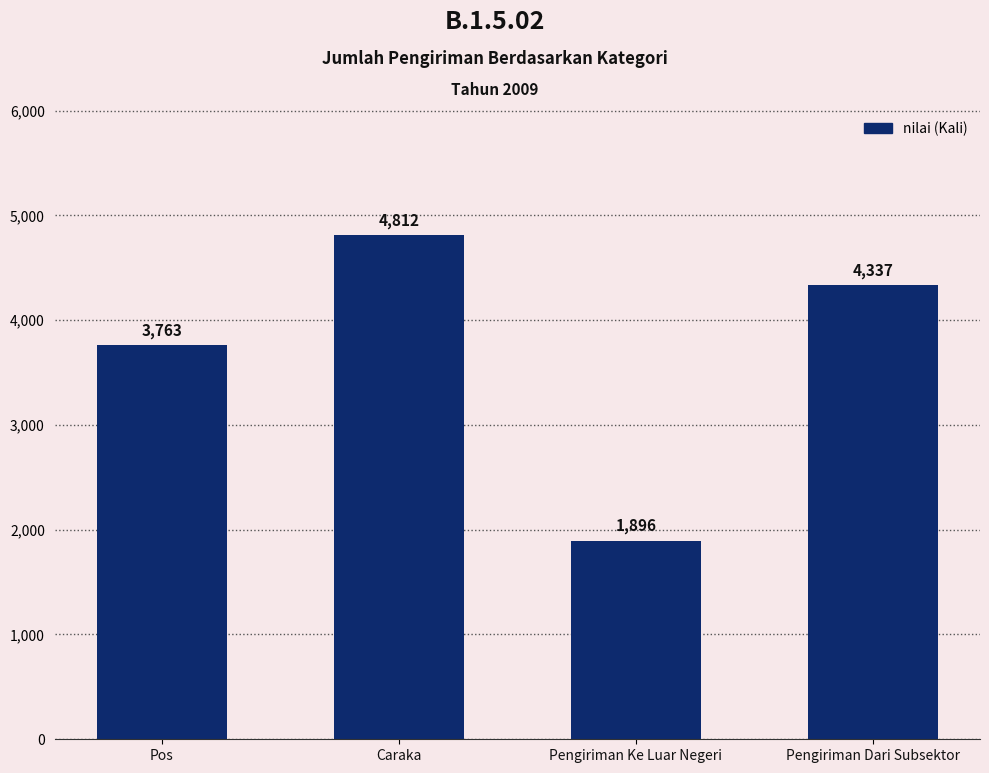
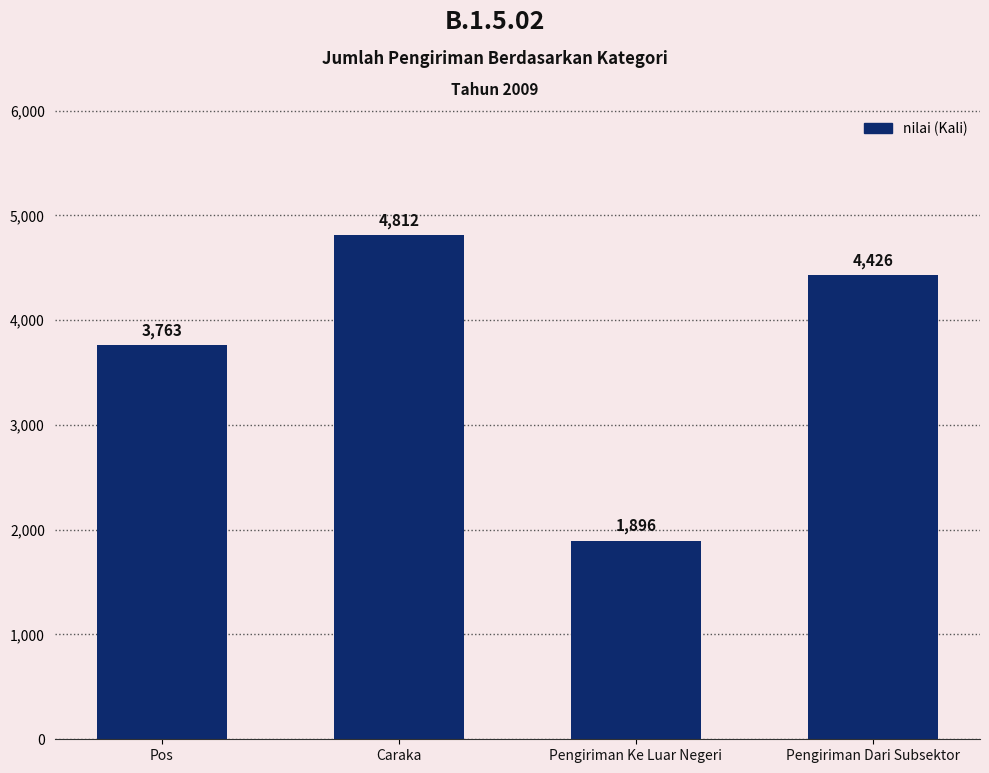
  {
    "Caraka": "4,812",
    "Pengiriman Ke Luar Negeri": "1,896",
-   "Pengiriman Dari Subsektor": "4,337"
+   "Pengiriman Dari Subsektor": "4,426"
  }
